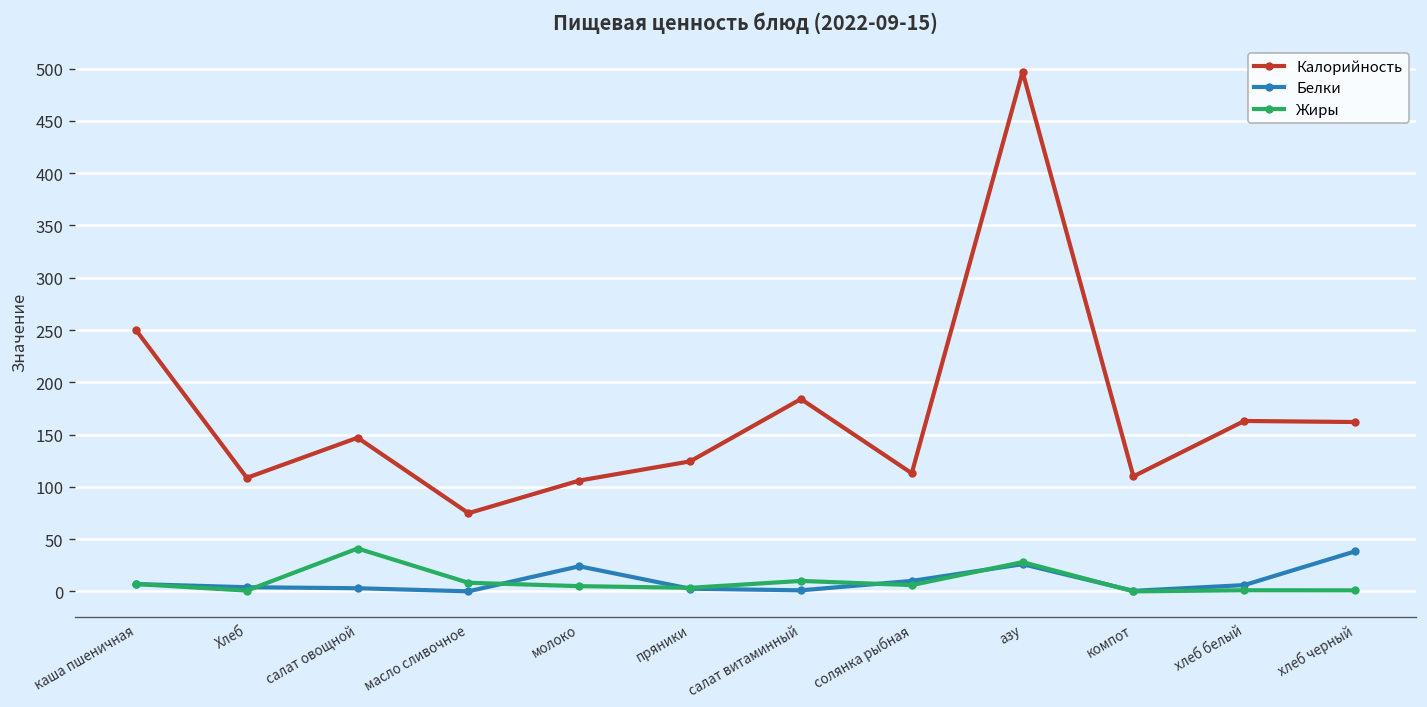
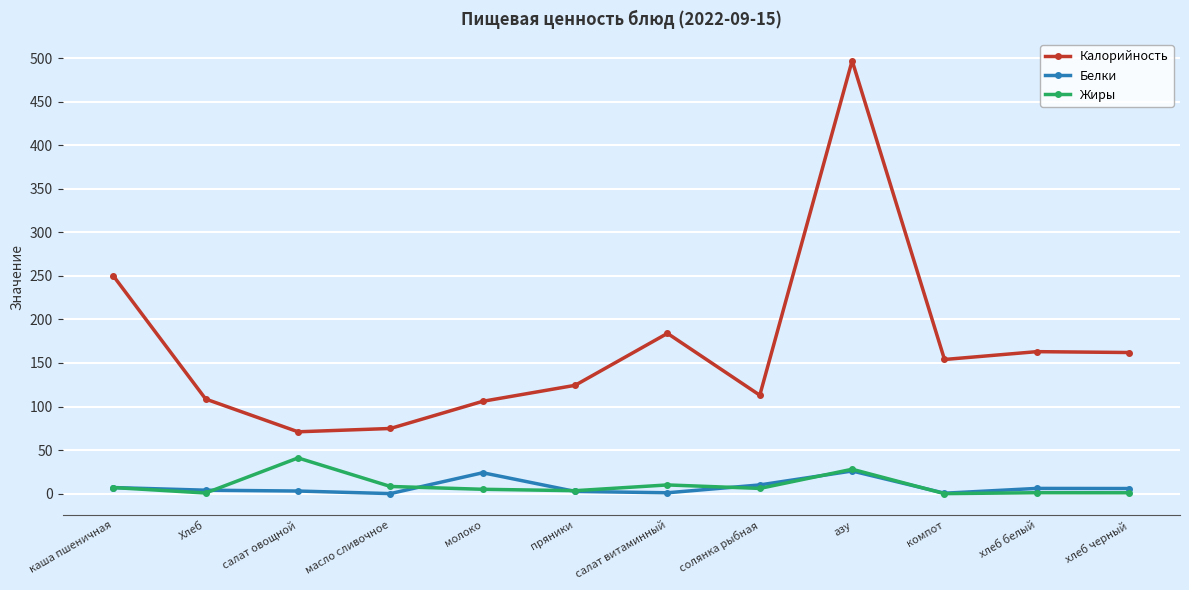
  {
    "Калорийность": {
      "каша пшеничная": 250,
      "Хлеб": 110,
-     "салат овощной": 150,
+     "салат овощной": 70,
      "масло сливочное": 70,
      "молоко": 110,
      "пряники": 120,
      "салат витаминный": 180,
      "солянка рыбная": 110,
      "азу": 500,
-     "компот": 110,
+     "компот": 150,
      "хлеб белый": 160,
      "хлеб черный": 160
    },
    "Белки": {
      "Хлеб": 0,
      "салат овощной": 0,
      "масло сливочное": 0,
      "молоко": 20,
      "салат витаминный": 0,
      "солянка рыбная": 10,
      "хлеб белый": 10,
-     "хлеб черный": 40
+     "хлеб черный": 10
    },
    "Жиры": {
      "Хлеб": 0,
      "салат овощной": 40,
      "масло сливочное": 10,
      "молоко": 10,
      "салат витаминный": 10,
      "солянка рыбная": 10,
      "хлеб белый": 0,
      "хлеб черный": 0
    }
  }
